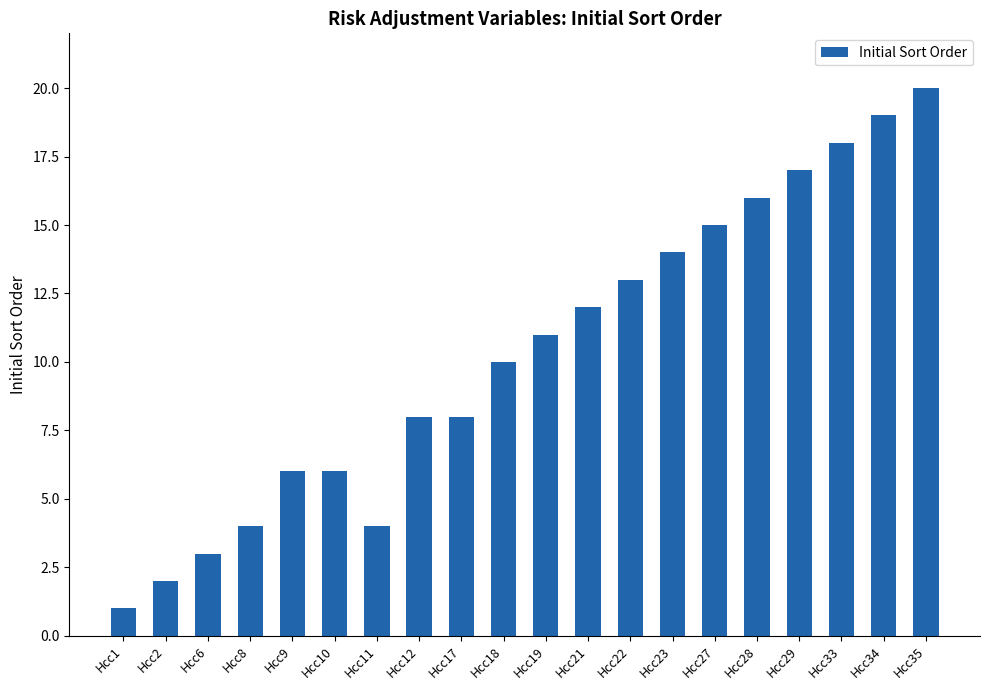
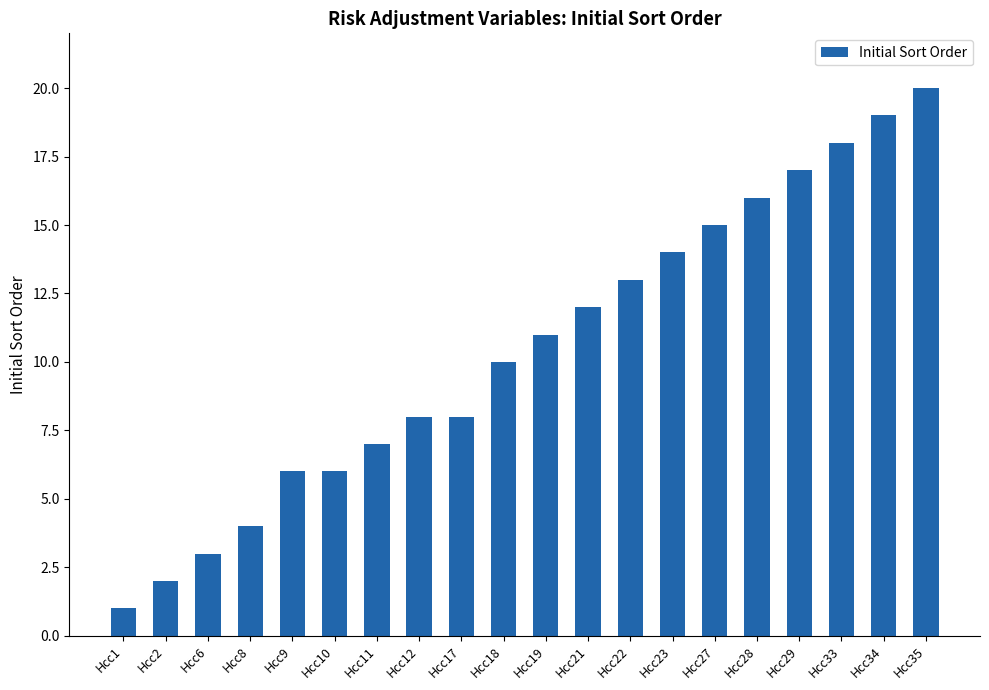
  {
    "Hcc1": 1,
    "Hcc2": 2,
    "Hcc6": 3,
    "Hcc8": 4,
    "Hcc9": 6,
    "Hcc10": 6,
-   "Hcc11": 4,
+   "Hcc11": 7,
    "Hcc12": 8,
    "Hcc17": 8,
    "Hcc18": 10,
    "Hcc19": 11,
    "Hcc21": 12,
    "Hcc22": 13,
    "Hcc23": 14,
    "Hcc27": 15,
    "Hcc28": 16,
    "Hcc29": 17,
    "Hcc33": 18,
    "Hcc34": 19,
    "Hcc35": 20
  }
